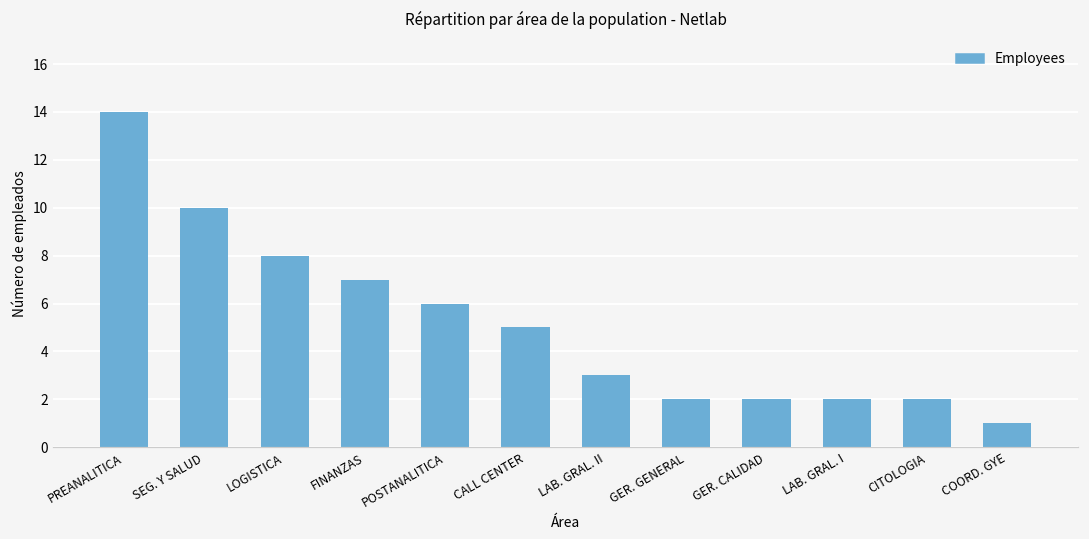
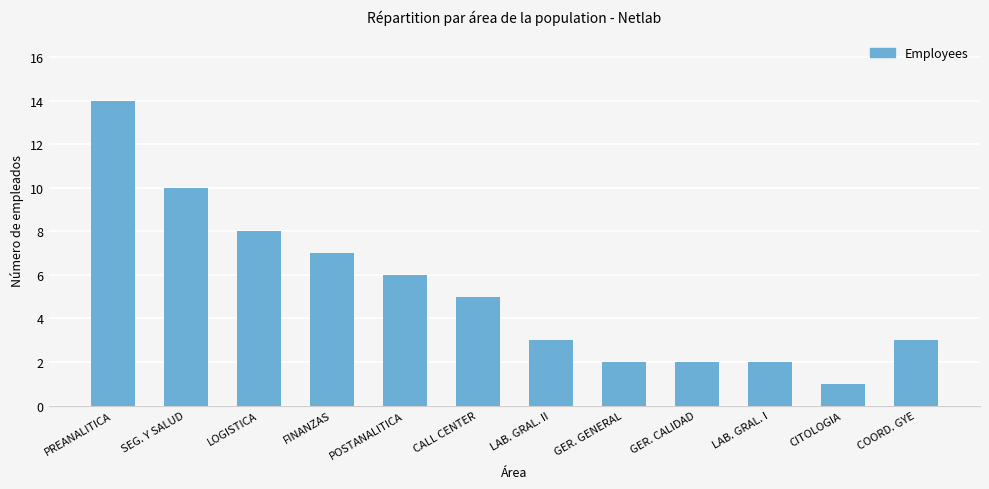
  {
    "PREANALITICA": 14,
    "SEG. Y SALUD": 10,
    "LOGISTICA": 8,
    "FINANZAS": 7,
    "POSTANALITICA": 6,
    "CALL CENTER": 5,
    "LAB. GRAL. II": 3,
    "GER. GENERAL": 2,
    "GER. CALIDAD": 2,
    "LAB. GRAL. I": 2,
-   "CITOLOGIA": 2,
-   "COORD. GYE": 1
+   "CITOLOGIA": 1,
+   "COORD. GYE": 3
  }
